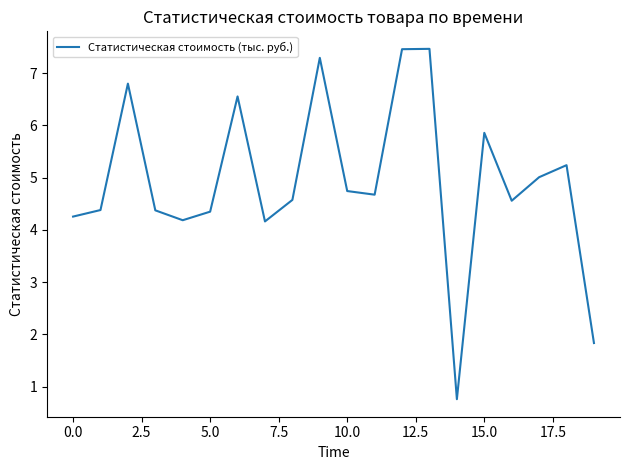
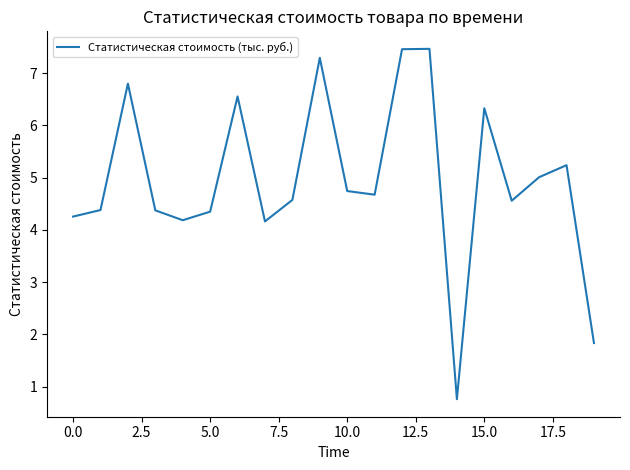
  {
    "0.0": 4.3,
    "5.0": 4.4,
    "10.0": 4.7,
-   "15.0": 5.9
+   "15.0": 6.3
  }
